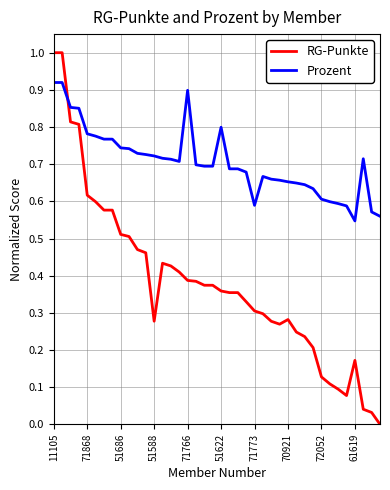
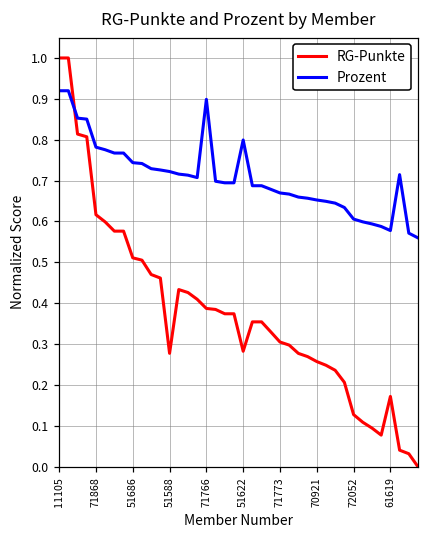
  {
    "RG-Punkte": {
      "11105": 1.00,
      "71868": 0.62,
      "51686": 0.51,
      "51588": 0.28,
      "71766": 0.39,
-     "51622": 0.36,
+     "51622": 0.28,
      "71773": 0.31,
-     "70921": 0.28,
+     "70921": 0.26,
      "72052": 0.13,
      "61619": 0.17
    },
    "Prozent": {
      "11105": 0.92,
      "71868": 0.78,
      "51686": 0.74,
      "51588": 0.72,
      "71766": 0.90,
      "51622": 0.80,
-     "71773": 0.59,
+     "71773": 0.67,
      "70921": 0.65,
      "72052": 0.61,
-     "61619": 0.55
+     "61619": 0.58
    }
  }
